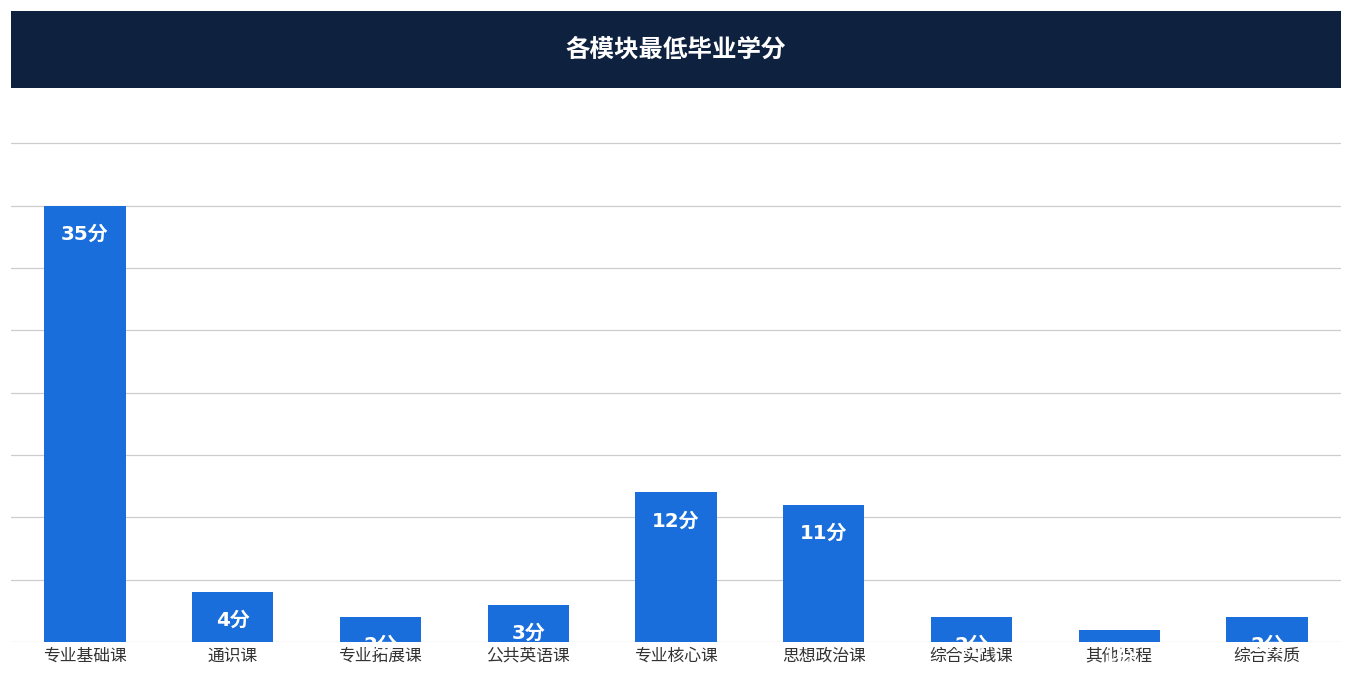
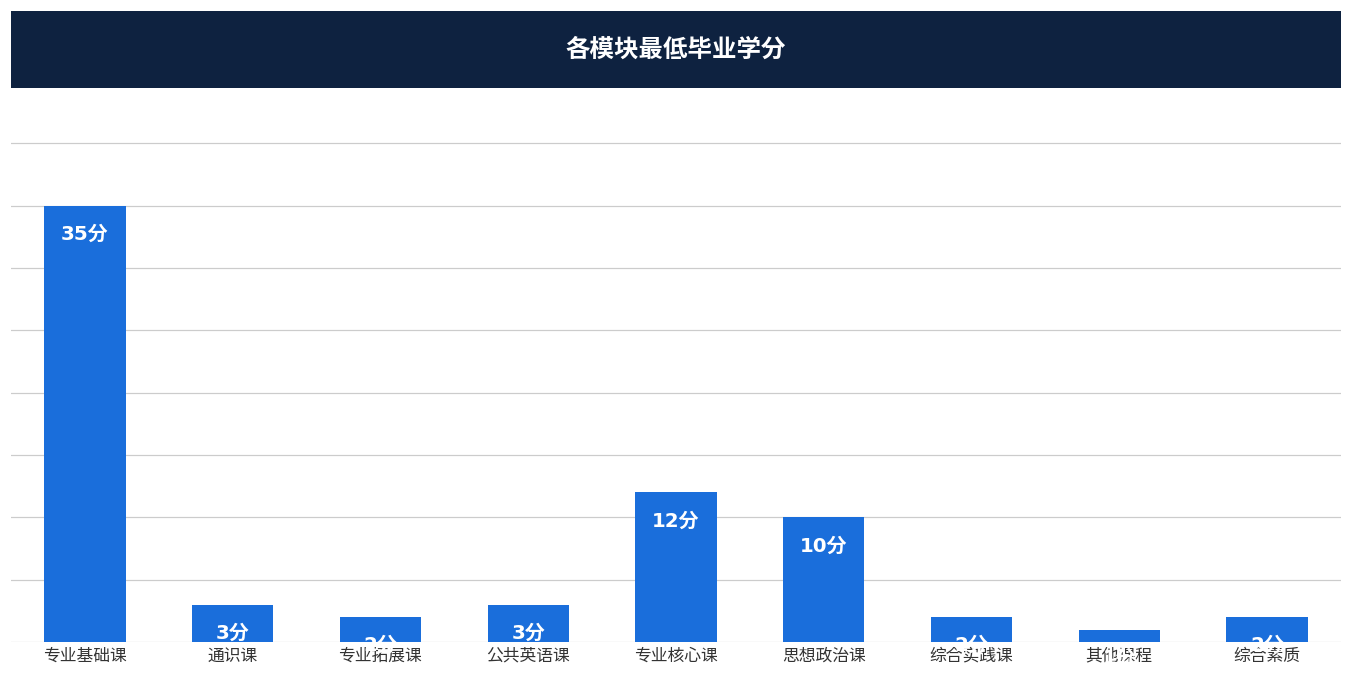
  {
    "专业基础课": "35分",
-   "通识课": "4分",
+   "通识课": "3分",
    "公共英语课": "3分",
    "专业核心课": "12分",
-   "思想政治课": "11分"
+   "思想政治课": "10分"
  }
